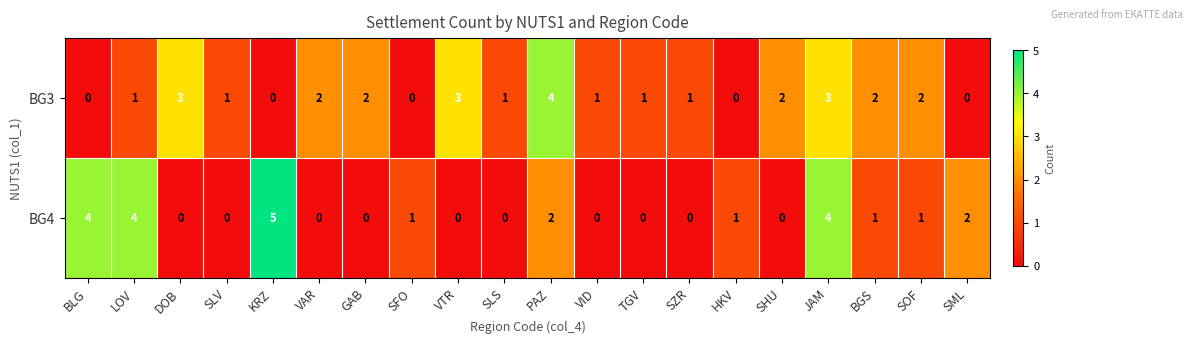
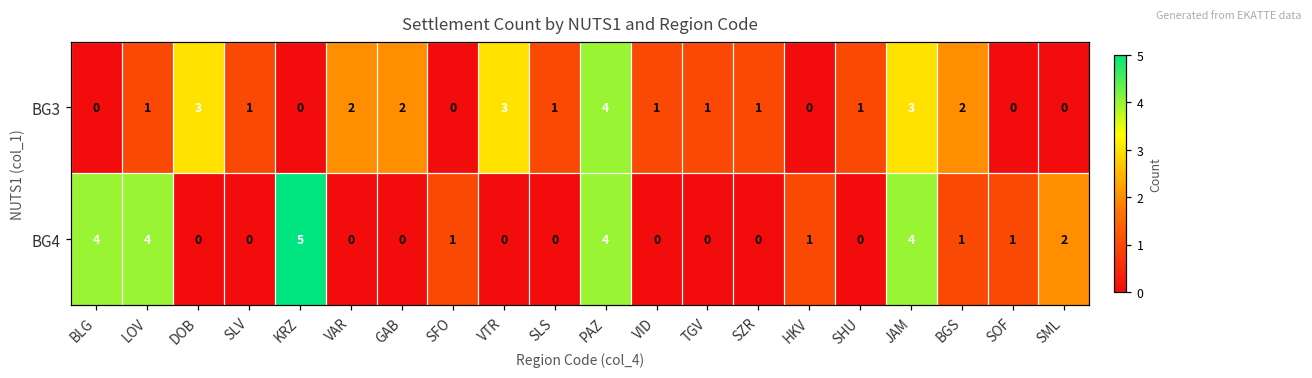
  {
    "BG3": {
      "BLG": 0,
      "LOV": 1,
      "DOB": 3,
      "SLV": 1,
      "KRZ": 0,
      "VAR": 2,
      "GAB": 2,
      "SFO": 0,
      "VTR": 3,
      "SLS": 1,
      "PAZ": 4,
      "VID": 1,
      "TGV": 1,
      "SZR": 1,
      "HKV": 0,
-     "SHU": 2,
+     "SHU": 1,
      "JAM": 3,
      "BGS": 2,
-     "SOF": 2,
+     "SOF": 0,
      "SML": 0
    },
    "BG4": {
      "BLG": 4,
      "LOV": 4,
      "DOB": 0,
      "SLV": 0,
      "KRZ": 5,
      "VAR": 0,
      "GAB": 0,
      "SFO": 1,
      "VTR": 0,
      "SLS": 0,
-     "PAZ": 2,
+     "PAZ": 4,
      "VID": 0,
      "TGV": 0,
      "SZR": 0,
      "HKV": 1,
      "SHU": 0,
      "JAM": 4,
      "BGS": 1,
      "SOF": 1,
      "SML": 2
    }
  }
